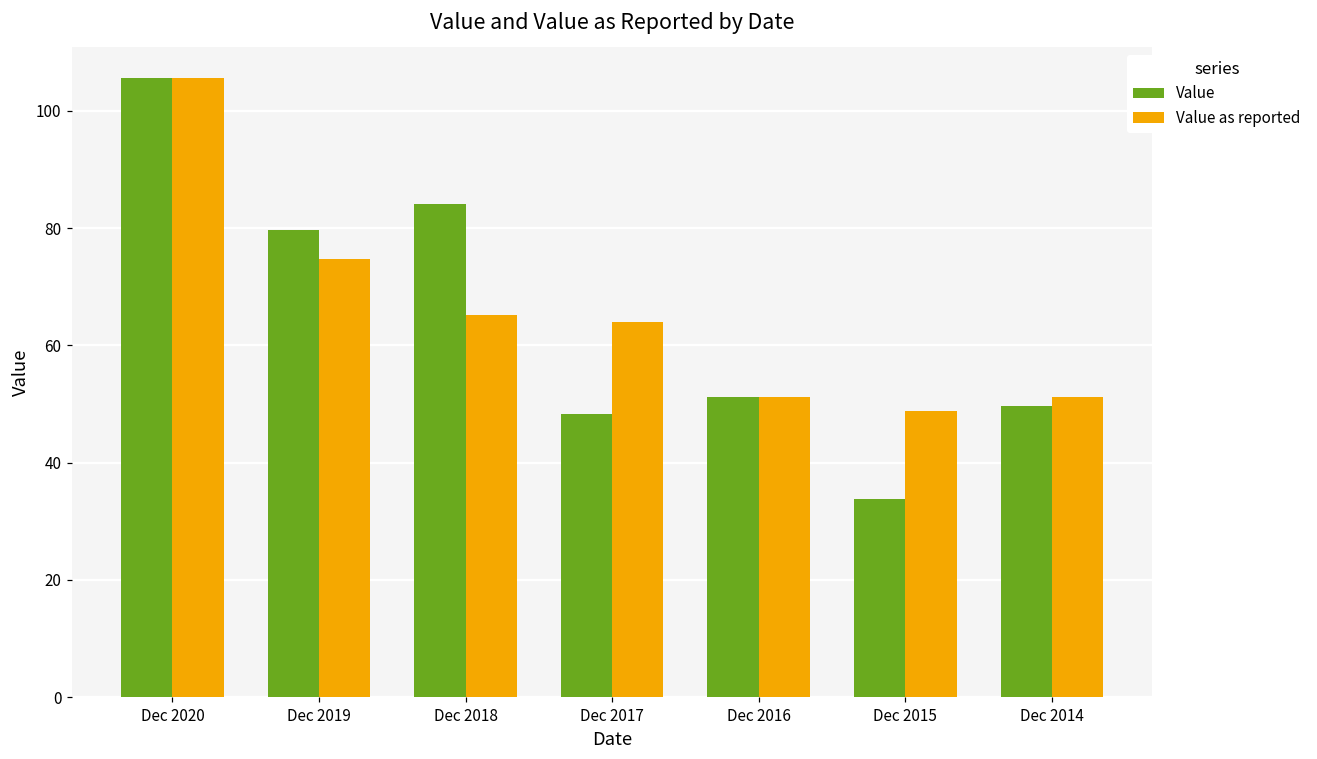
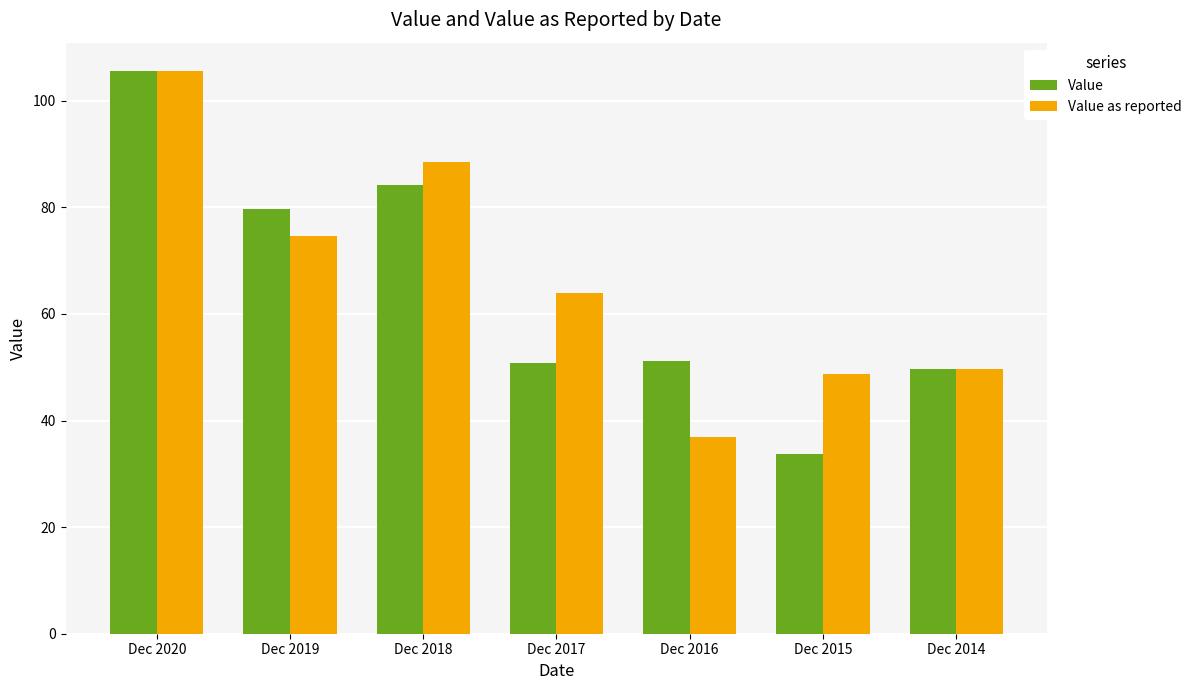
  {
    "Value": {
      "Dec 2020": 106,
      "Dec 2019": 80,
      "Dec 2018": 84,
-     "Dec 2017": 48,
+     "Dec 2017": 51,
      "Dec 2016": 51,
      "Dec 2015": 34,
      "Dec 2014": 50
    },
    "Value as reported": {
      "Dec 2020": 106,
      "Dec 2019": 75,
-     "Dec 2018": 65,
+     "Dec 2018": 89,
      "Dec 2017": 64,
-     "Dec 2016": 51,
+     "Dec 2016": 37,
      "Dec 2015": 49,
-     "Dec 2014": 51
+     "Dec 2014": 50
    }
  }
